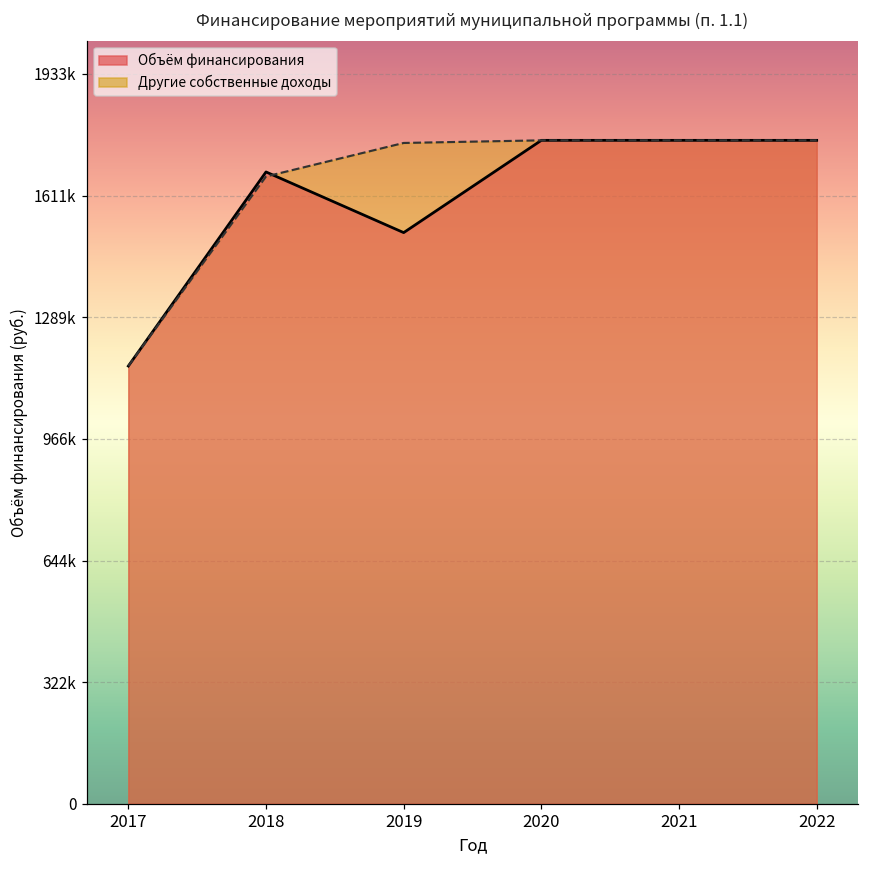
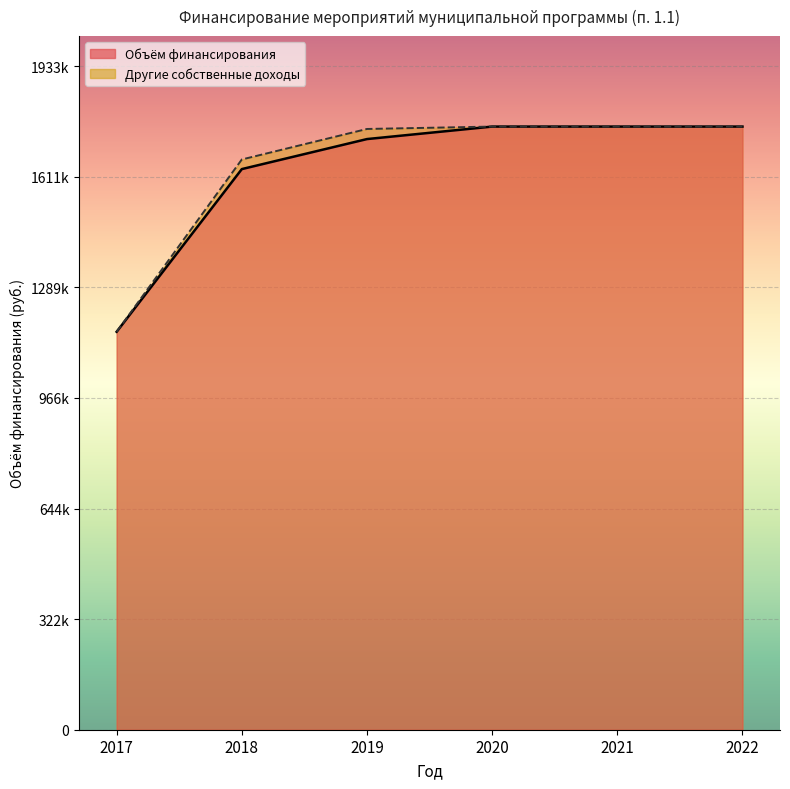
  {
    "Объём финансирования": {
-     "2018": 1670000,
-     "2019": 1510000
+     "2018": 1630000,
+     "2019": 1720000
    },
    "Другие собственные доходы": {
      "2018": 1660000,
      "2019": 1750000
    }
  }
